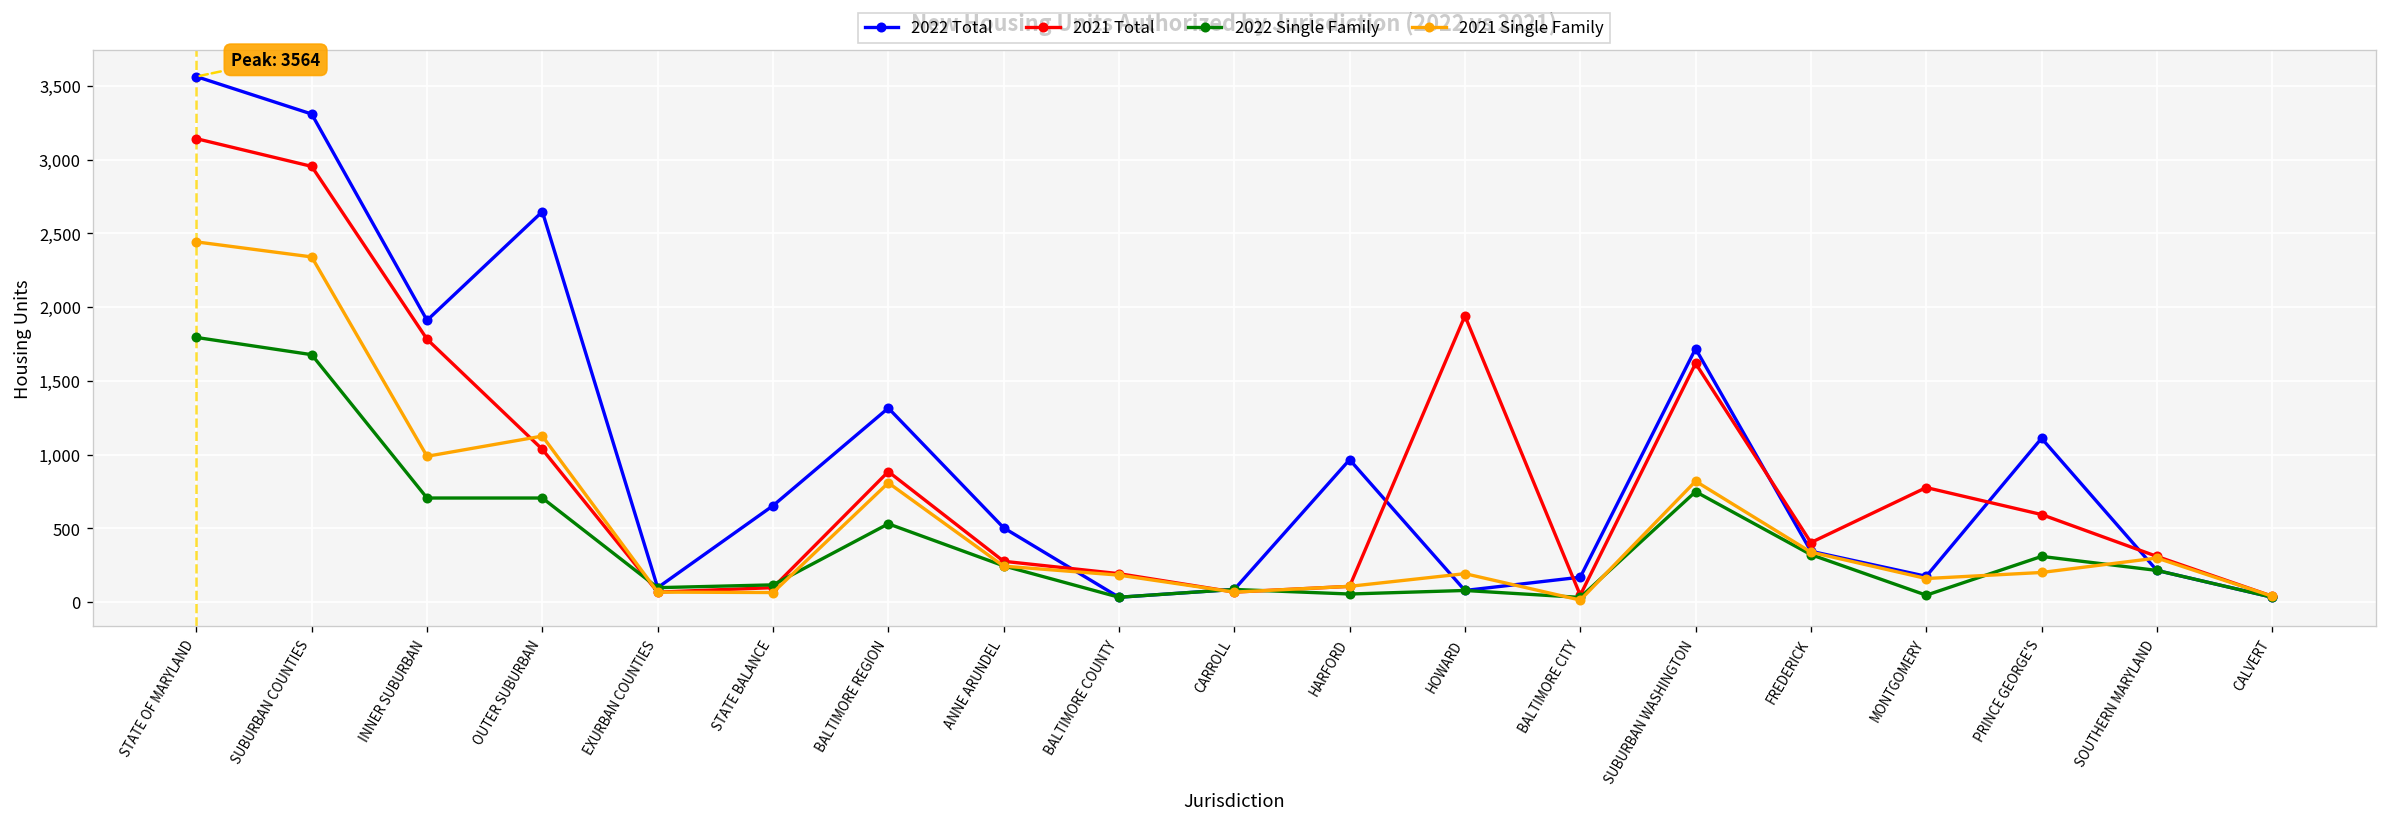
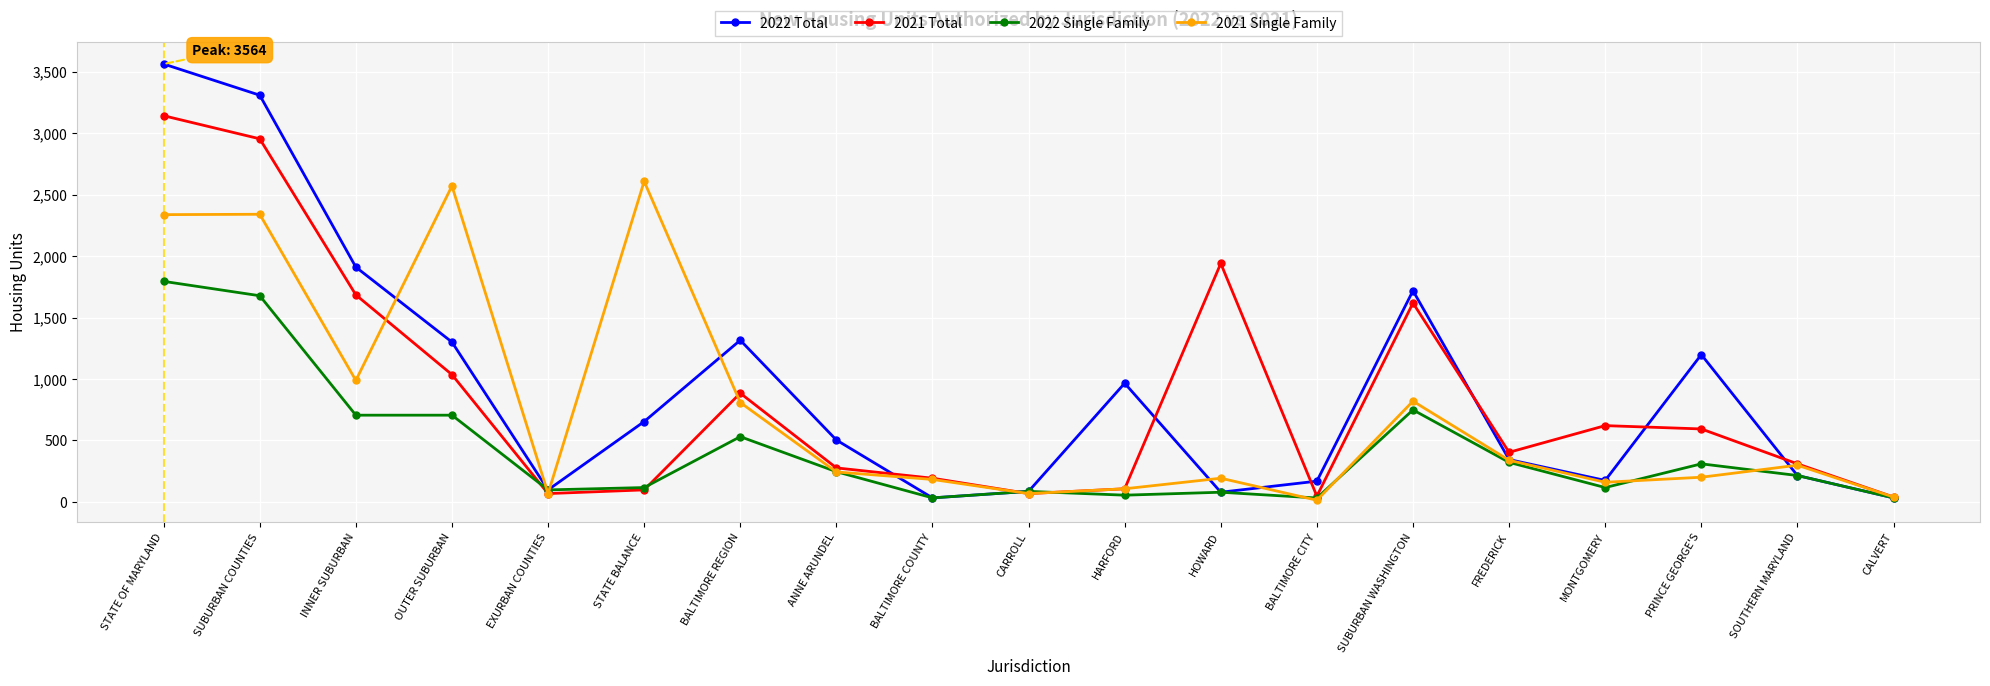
  {
    "2022 Total": {
      "SUBURBAN COUNTIES": "3,310",
      "INNER SUBURBAN": "1,910",
-     "OUTER SUBURBAN": "2,650",
+     "OUTER SUBURBAN": "1,300",
      "STATE BALANCE": "650",
      "BALTIMORE REGION": "1,320",
      "ANNE ARUNDEL": "500",
      "HARFORD": "970",
      "BALTIMORE CITY": "170",
      "SUBURBAN WASHINGTON": "1,720",
-     "PRINCE GEORGE'S": "1,110"
+     "PRINCE GEORGE'S": "1,200"
    },
    "2021 Total": {
      "STATE OF MARYLAND": "3,140",
      "SUBURBAN COUNTIES": "2,960",
-     "INNER SUBURBAN": "1,780",
+     "INNER SUBURBAN": "1,690",
      "OUTER SUBURBAN": "1,040",
      "BALTIMORE REGION": "890",
      "ANNE ARUNDEL": "280",
      "HOWARD": "1,940",
      "SUBURBAN WASHINGTON": "1,620",
      "FREDERICK": "400",
-     "MONTGOMERY": "780",
+     "MONTGOMERY": "620",
      "PRINCE GEORGE'S": "590"
    },
    "2022 Single Family": {
      "STATE OF MARYLAND": "1,800",
      "SUBURBAN COUNTIES": "1,680",
      "INNER SUBURBAN": "710",
      "OUTER SUBURBAN": "710",
      "BALTIMORE REGION": "530",
      "HARFORD": "60",
      "SUBURBAN WASHINGTON": "750",
-     "MONTGOMERY": "50",
+     "MONTGOMERY": "120",
      "PRINCE GEORGE'S": "310"
    },
    "2021 Single Family": {
-     "STATE OF MARYLAND": "2,440",
+     "STATE OF MARYLAND": "2,340",
      "SUBURBAN COUNTIES": "2,340",
      "INNER SUBURBAN": "990",
-     "OUTER SUBURBAN": "1,130",
-     "STATE BALANCE": "70",
+     "OUTER SUBURBAN": "2,570",
+     "STATE BALANCE": "2,610",
      "BALTIMORE REGION": "810",
      "HOWARD": "190",
      "SUBURBAN WASHINGTON": "820",
      "PRINCE GEORGE'S": "200"
    }
  }
